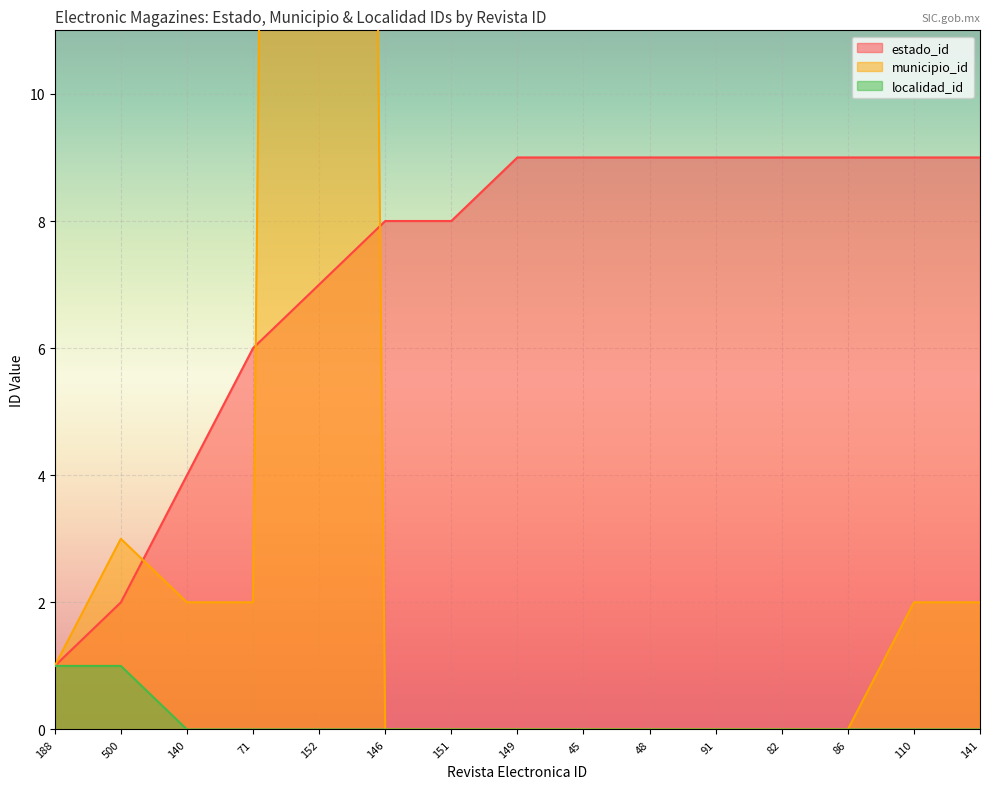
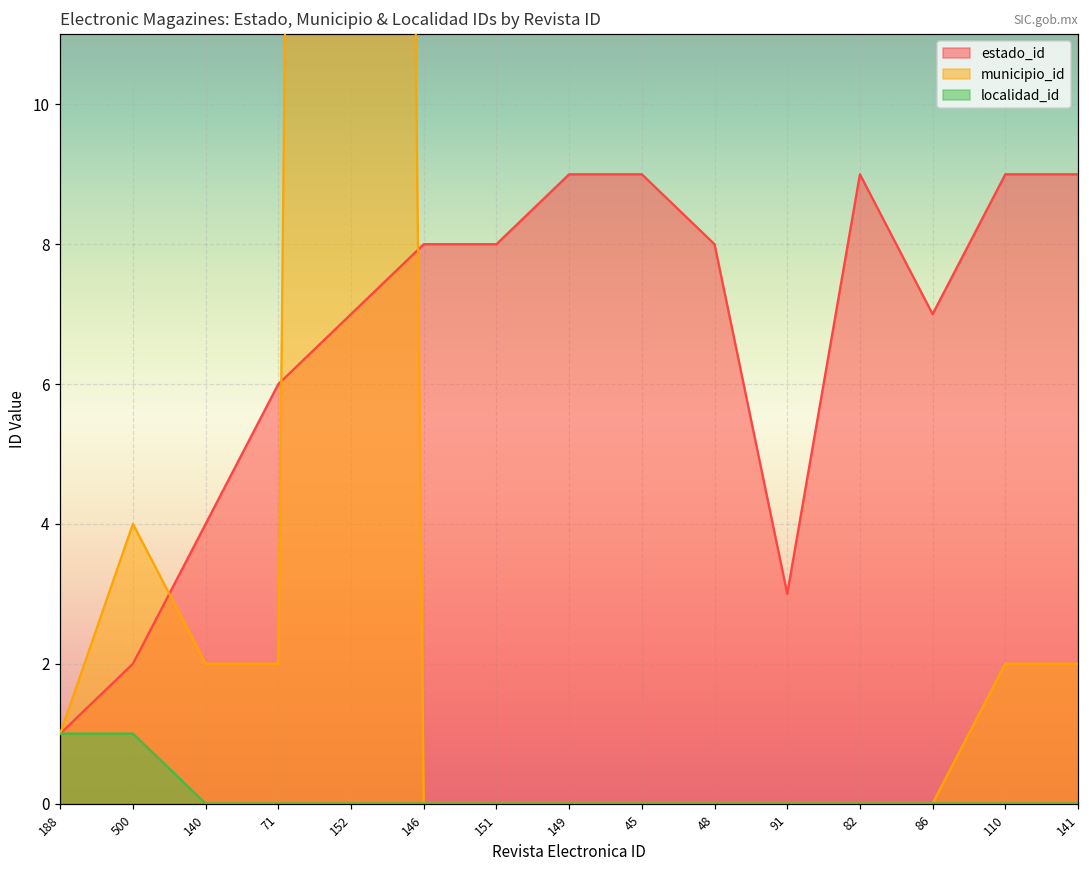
  {
    "estado_id": {
      "500": 2,
      "140": 4,
      "71": 6,
      "152": 7,
      "146": 8,
      "151": 8,
      "149": 9,
      "45": 9,
-     "48": 9,
-     "91": 9,
+     "48": 8,
+     "91": 3,
      "82": 9,
-     "86": 9,
+     "86": 7,
      "110": 9,
      "141": 9
    },
    "municipio_id": {
-     "500": 3,
+     "500": 4,
      "140": 2,
      "71": 2,
      "110": 2,
      "141": 2
    },
    "localidad_id": {
      "500": 1,
      "140": 0,
      "71": 0,
      "152": 0,
      "110": 0,
      "141": 0
    }
  }
